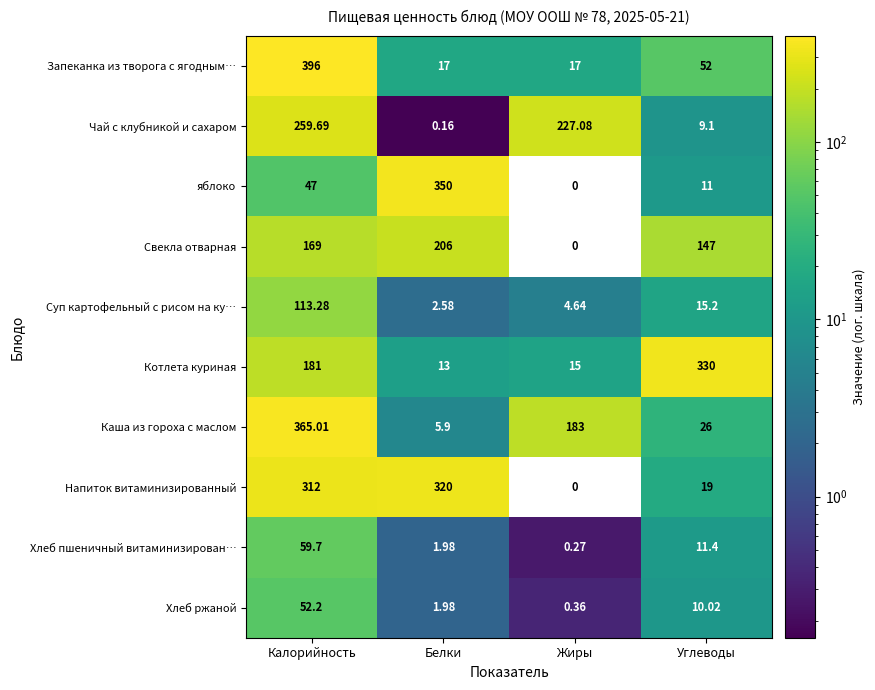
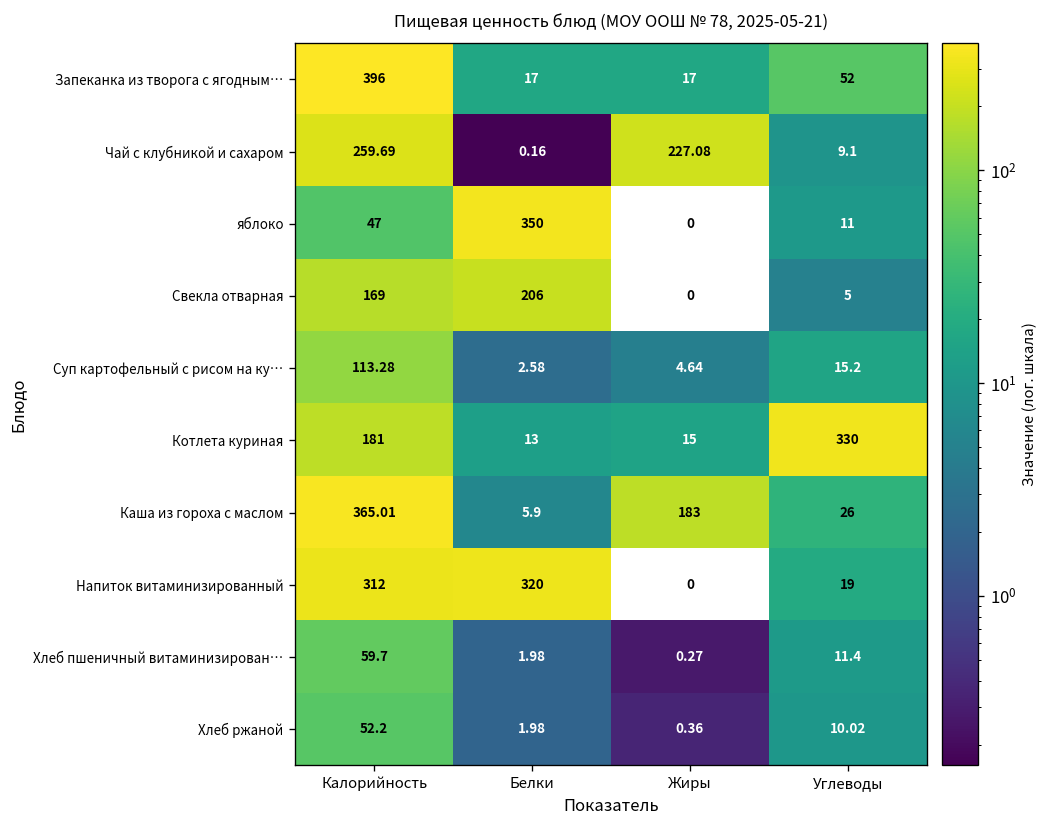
  {
    "Запеканка из творога с ягодным…": {
      "Калорийность": 396,
      "Белки": 17,
      "Жиры": 17,
      "Углеводы": 52
    },
    "Чай с клубникой и сахаром": {
      "Калорийность": 259.69,
      "Белки": 0.16,
      "Жиры": 227.08,
      "Углеводы": 9.1
    },
    "яблоко": {
      "Калорийность": 47,
      "Белки": 350,
      "Жиры": 0,
      "Углеводы": 11
    },
    "Свекла отварная": {
      "Калорийность": 169,
      "Белки": 206,
      "Жиры": 0,
-     "Углеводы": 147
+     "Углеводы": 5
    },
    "Суп картофельный с рисом на ку…": {
      "Калорийность": 113.28,
      "Белки": 2.58,
      "Жиры": 4.64,
      "Углеводы": 15.2
    },
    "Котлета куриная": {
      "Калорийность": 181,
      "Белки": 13,
      "Жиры": 15,
      "Углеводы": 330
    },
    "Каша из гороха с маслом": {
      "Калорийность": 365.01,
      "Белки": 5.9,
      "Жиры": 183,
      "Углеводы": 26
    },
    "Напиток витаминизированный": {
      "Калорийность": 312,
      "Белки": 320,
      "Жиры": 0,
      "Углеводы": 19
    },
    "Хлеб пшеничный витаминизирован…": {
      "Калорийность": 59.7,
      "Белки": 1.98,
      "Жиры": 0.27,
      "Углеводы": 11.4
    },
    "Хлеб ржаной": {
      "Калорийность": 52.2,
      "Белки": 1.98,
      "Жиры": 0.36,
      "Углеводы": 10.02
    }
  }
